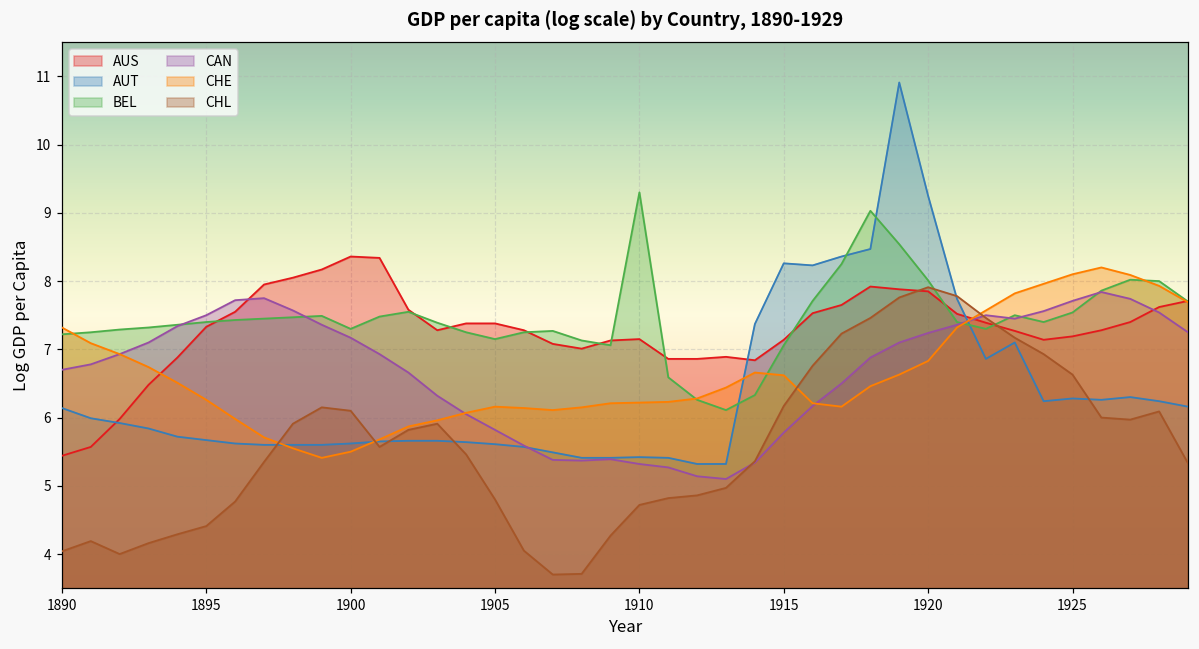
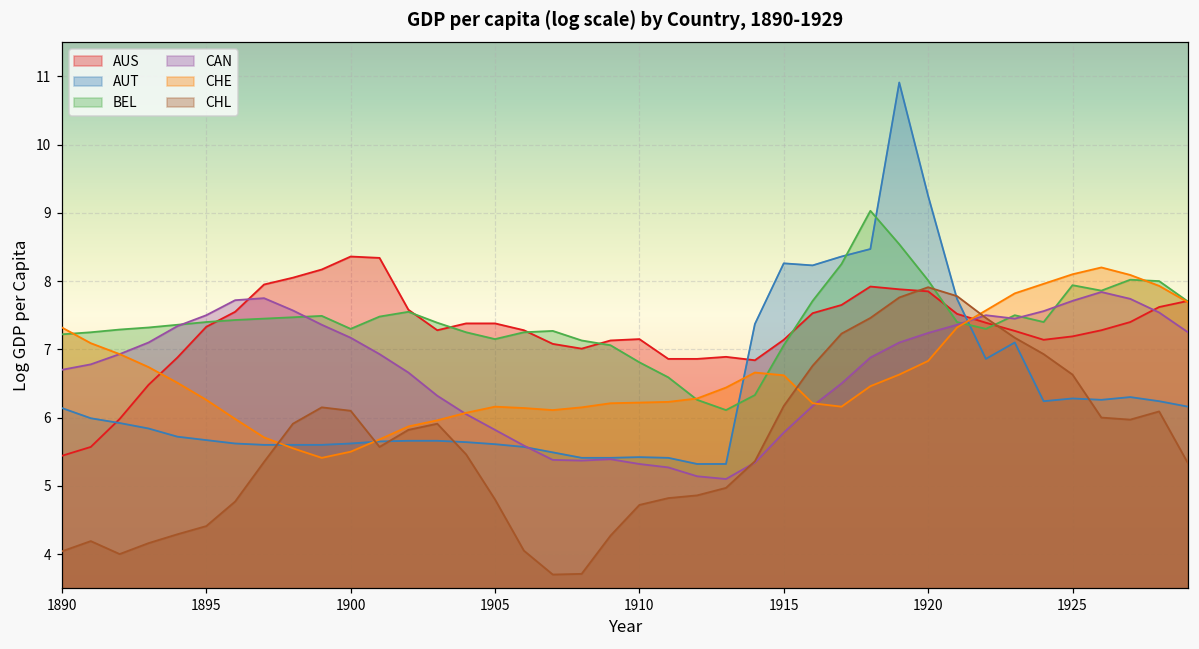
  {
    "BEL": {
      "1890": 7.2,
      "1895": 7.4,
      "1900": 7.3,
      "1905": 7.2,
-     "1910": 9.3,
+     "1910": 6.8,
      "1915": 7.1,
      "1920": 8.0,
-     "1925": 7.5
+     "1925": 7.9
    }
  }
